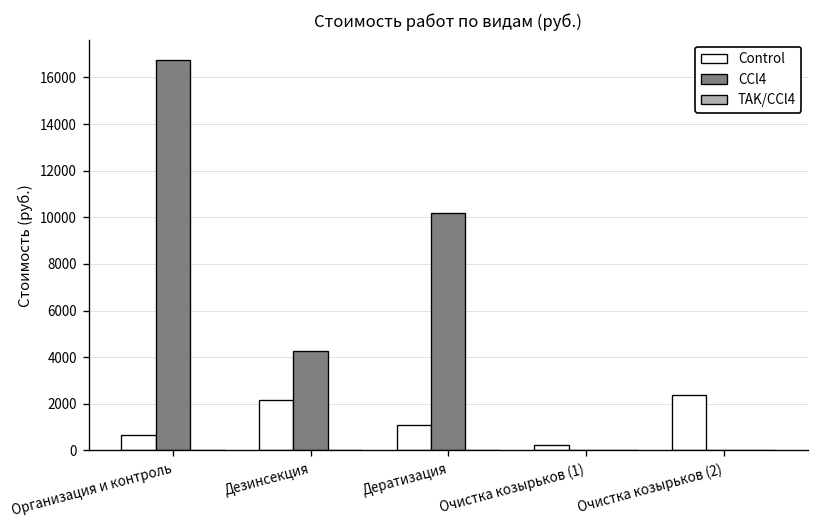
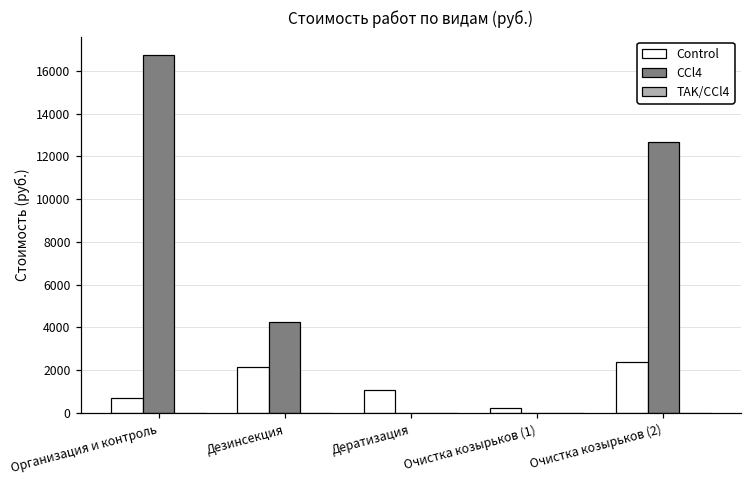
  {
    "Control": {
      "Организация и контроль": 700,
      "Дезинсекция": 2200,
      "Дератизация": 1100,
      "Очистка козырьков (1)": 200,
      "Очистка козырьков (2)": 2400
    },
    "CCl4": {
      "Организация и контроль": 16800,
      "Дезинсекция": 4200,
-     "Дератизация": 10200,
+     "Дератизация": 0,
      "Очистка козырьков (1)": 0,
-     "Очистка козырьков (2)": 0
+     "Очистка козырьков (2)": 12700
    },
    "TAK/CCl4": {
      "Организация и контроль": 0,
      "Дезинсекция": 0,
      "Дератизация": 0,
      "Очистка козырьков (1)": 0,
      "Очистка козырьков (2)": 0
    }
  }
